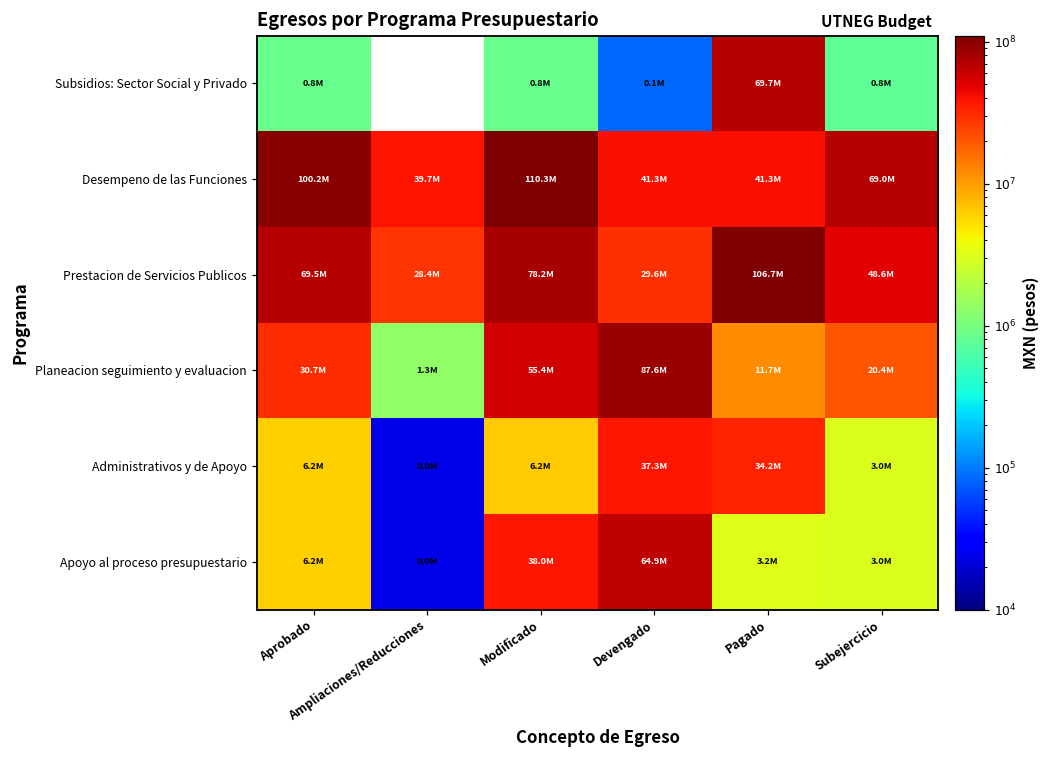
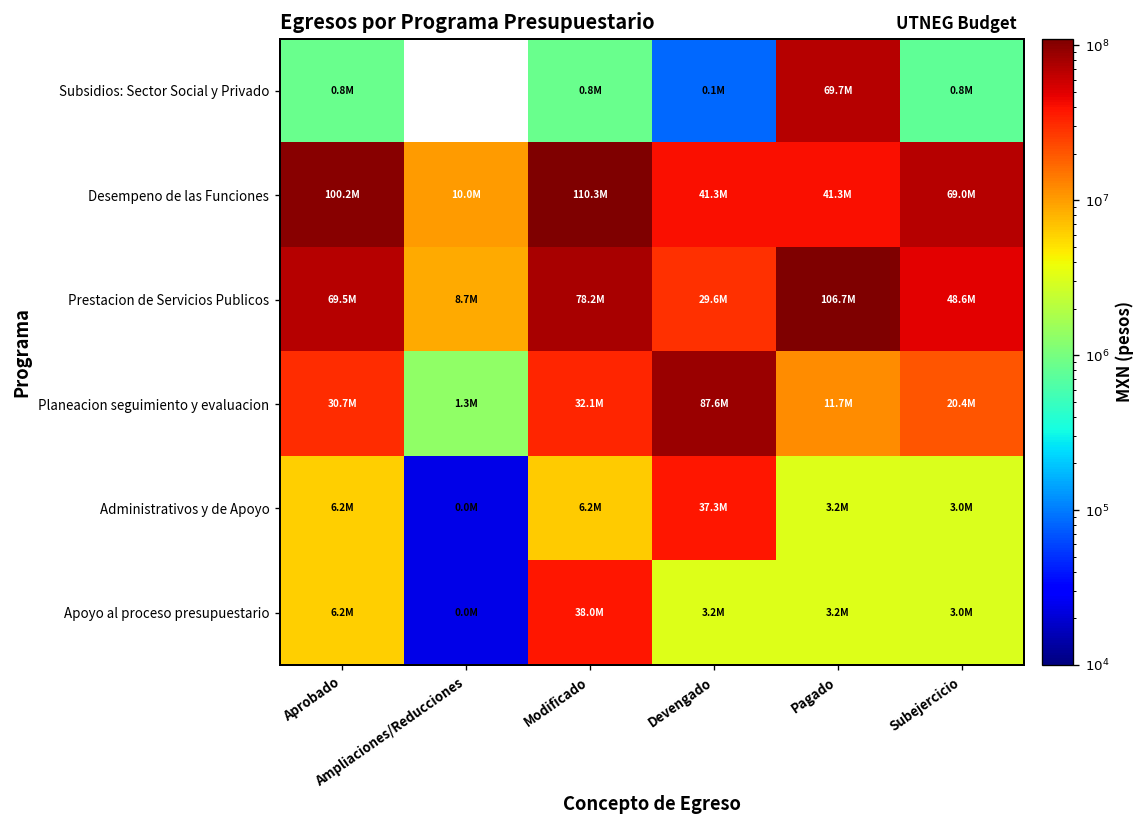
  {
    "Subsidios: Sector Social y Privado": {
      "Aprobado": "0.8M",
      "Modificado": "0.8M",
      "Devengado": "0.1M",
      "Pagado": "69.7M",
      "Subejercicio": "0.8M"
    },
    "Desempeno de las Funciones": {
      "Aprobado": "100.2M",
-     "Ampliaciones/Reducciones": "39.7M",
+     "Ampliaciones/Reducciones": "10.0M",
      "Modificado": "110.3M",
      "Devengado": "41.3M",
      "Pagado": "41.3M",
      "Subejercicio": "69.0M"
    },
    "Prestacion de Servicios Publicos": {
      "Aprobado": "69.5M",
-     "Ampliaciones/Reducciones": "28.4M",
+     "Ampliaciones/Reducciones": "8.7M",
      "Modificado": "78.2M",
      "Devengado": "29.6M",
      "Pagado": "106.7M",
      "Subejercicio": "48.6M"
    },
    "Planeacion seguimiento y evaluacion": {
      "Aprobado": "30.7M",
      "Ampliaciones/Reducciones": "1.3M",
-     "Modificado": "55.4M",
+     "Modificado": "32.1M",
      "Devengado": "87.6M",
      "Pagado": "11.7M",
      "Subejercicio": "20.4M"
    },
    "Administrativos y de Apoyo": {
      "Aprobado": "6.2M",
      "Ampliaciones/Reducciones": "0.0M",
      "Modificado": "6.2M",
      "Devengado": "37.3M",
-     "Pagado": "34.2M",
+     "Pagado": "3.2M",
      "Subejercicio": "3.0M"
    },
    "Apoyo al proceso presupuestario": {
      "Aprobado": "6.2M",
      "Ampliaciones/Reducciones": "0.0M",
      "Modificado": "38.0M",
-     "Devengado": "64.9M",
+     "Devengado": "3.2M",
      "Pagado": "3.2M",
      "Subejercicio": "3.0M"
    }
  }
